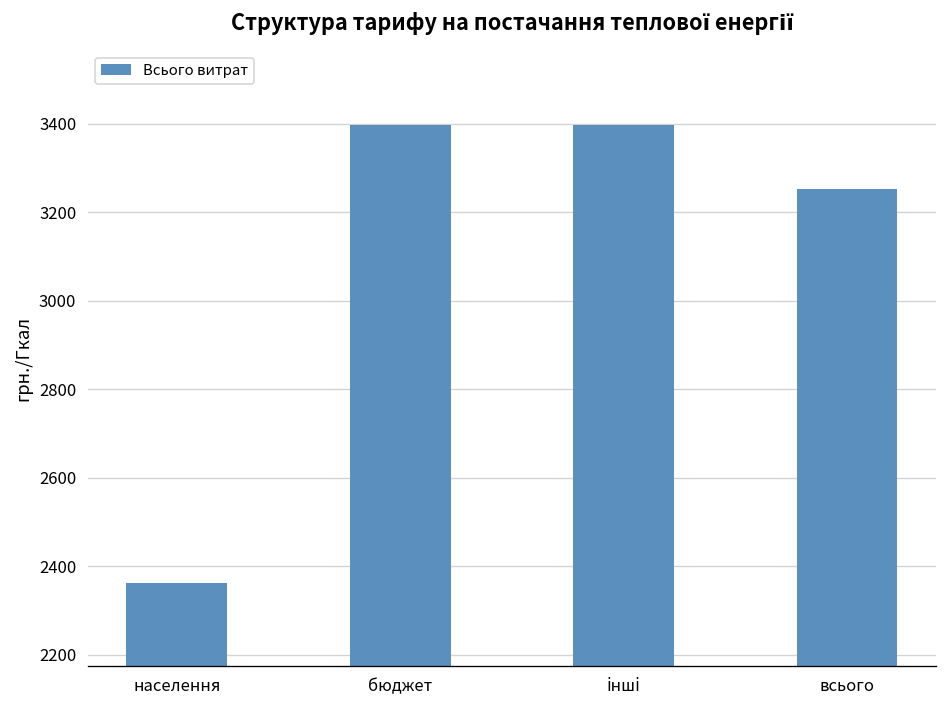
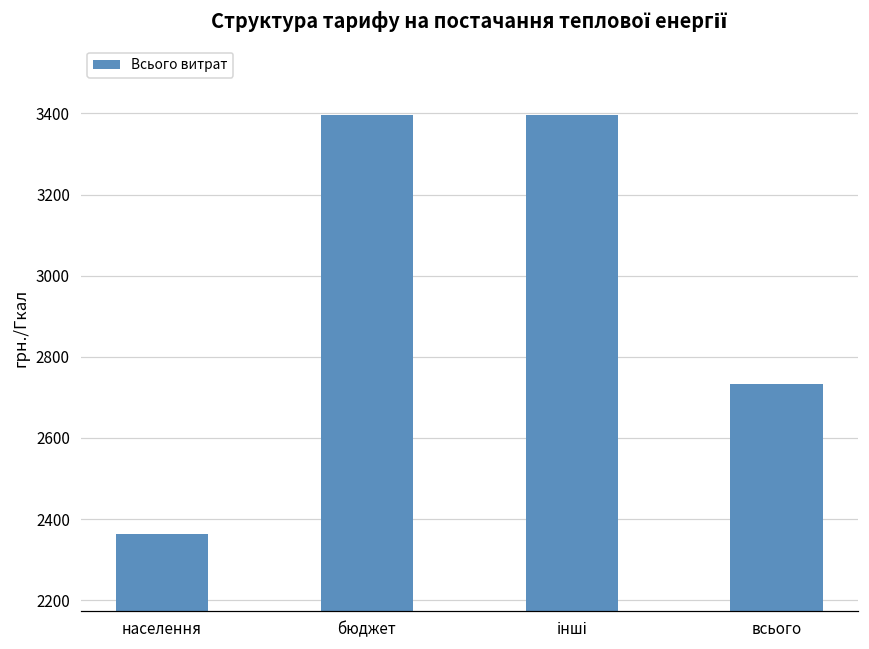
  {
    "населення": 2360,
    "бюджет": 3400,
    "інші": 3400,
-   "всього": 3250
+   "всього": 2730
  }
